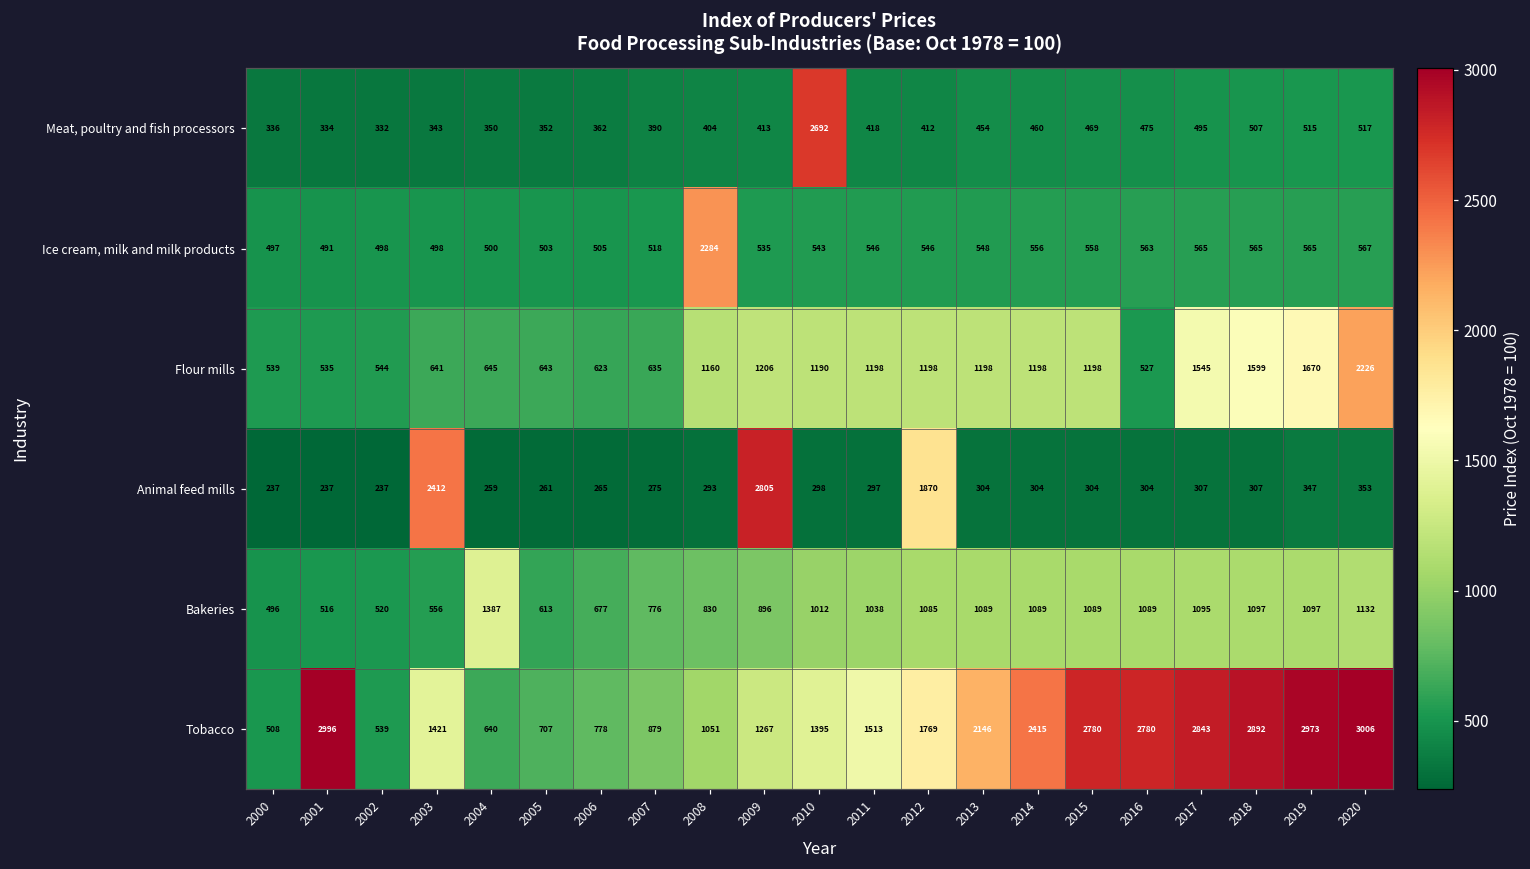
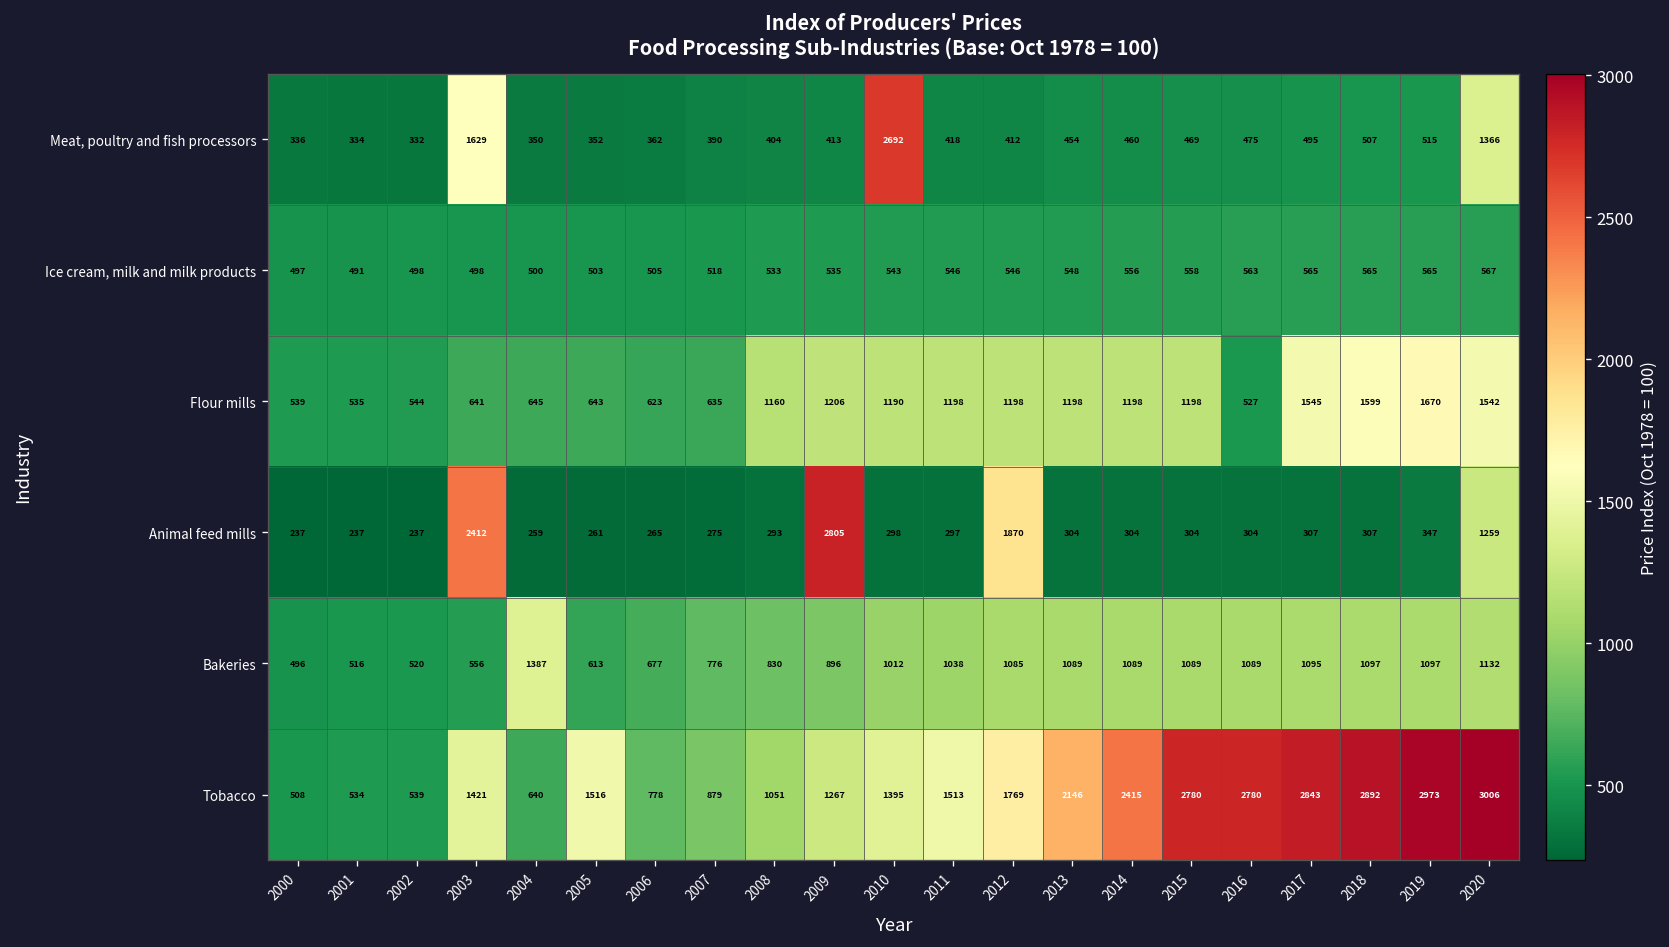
  {
    "Meat, poultry and fish processors": {
      "2000": 336,
      "2001": 334,
      "2002": 332,
-     "2003": 343,
+     "2003": 1629,
      "2004": 350,
      "2005": 352,
      "2006": 362,
      "2007": 390,
      "2008": 404,
      "2009": 413,
      "2010": 2692,
      "2011": 418,
      "2012": 412,
      "2013": 454,
      "2014": 460,
      "2015": 469,
      "2016": 475,
      "2017": 495,
      "2018": 507,
      "2019": 515,
-     "2020": 517
+     "2020": 1366
    },
    "Ice cream, milk and milk products": {
      "2000": 497,
      "2001": 491,
      "2002": 498,
      "2003": 498,
      "2004": 500,
      "2005": 503,
      "2006": 505,
      "2007": 518,
-     "2008": 2284,
+     "2008": 533,
      "2009": 535,
      "2010": 543,
      "2011": 546,
      "2012": 546,
      "2013": 548,
      "2014": 556,
      "2015": 558,
      "2016": 563,
      "2017": 565,
      "2018": 565,
      "2019": 565,
      "2020": 567
    },
    "Flour mills": {
      "2000": 539,
      "2001": 535,
      "2002": 544,
      "2003": 641,
      "2004": 645,
      "2005": 643,
      "2006": 623,
      "2007": 635,
      "2008": 1160,
      "2009": 1206,
      "2010": 1190,
      "2011": 1198,
      "2012": 1198,
      "2013": 1198,
      "2014": 1198,
      "2015": 1198,
      "2016": 527,
      "2017": 1545,
      "2018": 1599,
      "2019": 1670,
-     "2020": 2226
+     "2020": 1542
    },
    "Animal feed mills": {
      "2000": 237,
      "2001": 237,
      "2002": 237,
      "2003": 2412,
      "2004": 259,
      "2005": 261,
      "2006": 265,
      "2007": 275,
      "2008": 293,
      "2009": 2805,
      "2010": 298,
      "2011": 297,
      "2012": 1870,
      "2013": 304,
      "2014": 304,
      "2015": 304,
      "2016": 304,
      "2017": 307,
      "2018": 307,
      "2019": 347,
-     "2020": 353
+     "2020": 1259
    },
    "Bakeries": {
      "2000": 496,
      "2001": 516,
      "2002": 520,
      "2003": 556,
      "2004": 1387,
      "2005": 613,
      "2006": 677,
      "2007": 776,
      "2008": 830,
      "2009": 896,
      "2010": 1012,
      "2011": 1038,
      "2012": 1085,
      "2013": 1089,
      "2014": 1089,
      "2015": 1089,
      "2016": 1089,
      "2017": 1095,
      "2018": 1097,
      "2019": 1097,
      "2020": 1132
    },
    "Tobacco": {
      "2000": 508,
-     "2001": 2996,
+     "2001": 534,
      "2002": 539,
      "2003": 1421,
      "2004": 640,
-     "2005": 707,
+     "2005": 1516,
      "2006": 778,
      "2007": 879,
      "2008": 1051,
      "2009": 1267,
      "2010": 1395,
      "2011": 1513,
      "2012": 1769,
      "2013": 2146,
      "2014": 2415,
      "2015": 2780,
      "2016": 2780,
      "2017": 2843,
      "2018": 2892,
      "2019": 2973,
      "2020": 3006
    }
  }
